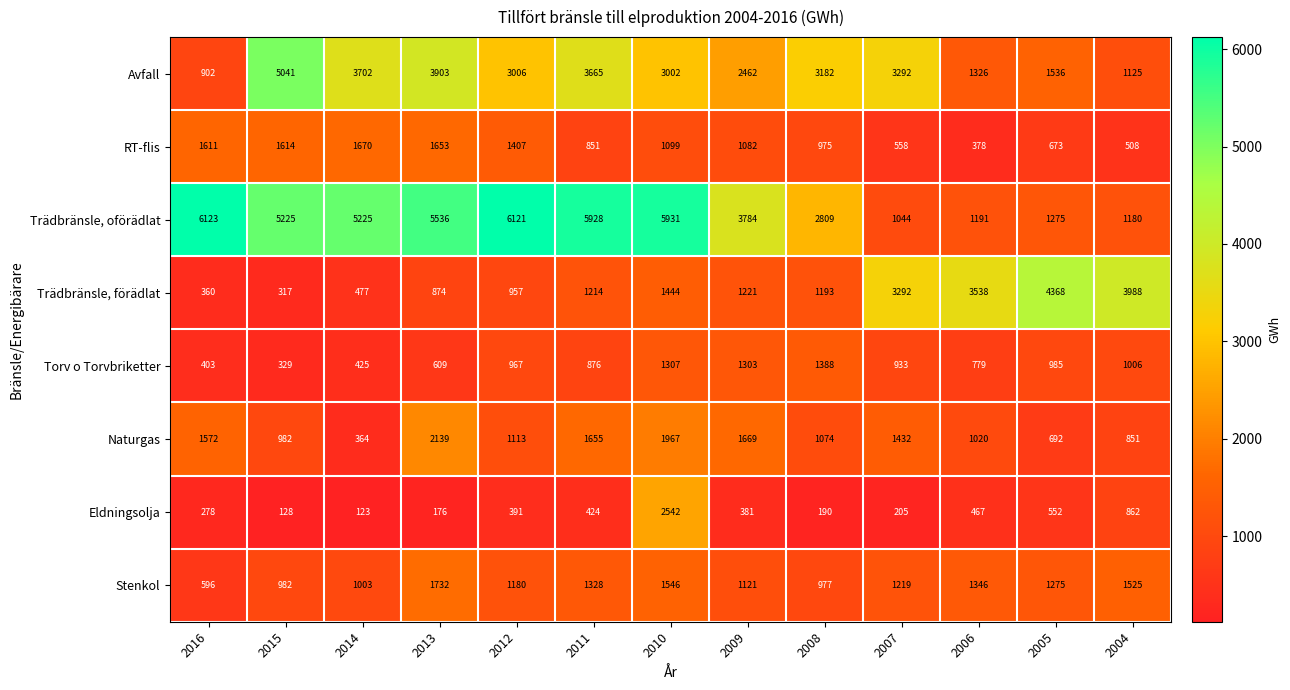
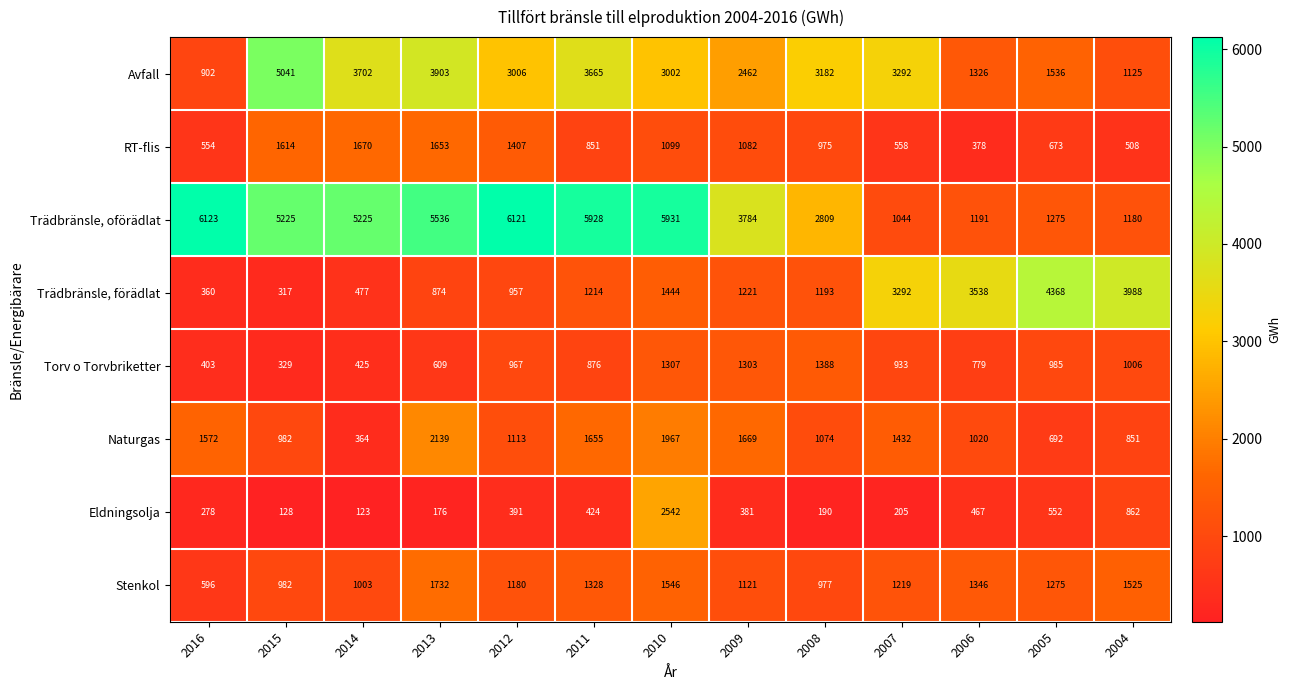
  {
    "Avfall": {
      "2016": 902,
      "2015": 5041,
      "2014": 3702,
      "2013": 3903,
      "2012": 3006,
      "2011": 3665,
      "2010": 3002,
      "2009": 2462,
      "2008": 3182,
      "2007": 3292,
      "2006": 1326,
      "2005": 1536,
      "2004": 1125
    },
    "RT-flis": {
-     "2016": 1611,
+     "2016": 554,
      "2015": 1614,
      "2014": 1670,
      "2013": 1653,
      "2012": 1407,
      "2011": 851,
      "2010": 1099,
      "2009": 1082,
      "2008": 975,
      "2007": 558,
      "2006": 378,
      "2005": 673,
      "2004": 508
    },
    "Trädbränsle, oförädlat": {
      "2016": 6123,
      "2015": 5225,
      "2014": 5225,
      "2013": 5536,
      "2012": 6121,
      "2011": 5928,
      "2010": 5931,
      "2009": 3784,
      "2008": 2809,
      "2007": 1044,
      "2006": 1191,
      "2005": 1275,
      "2004": 1180
    },
    "Trädbränsle, förädlat": {
      "2016": 360,
      "2015": 317,
      "2014": 477,
      "2013": 874,
      "2012": 957,
      "2011": 1214,
      "2010": 1444,
      "2009": 1221,
      "2008": 1193,
      "2007": 3292,
      "2006": 3538,
      "2005": 4368,
      "2004": 3988
    },
    "Torv o Torvbriketter": {
      "2016": 403,
      "2015": 329,
      "2014": 425,
      "2013": 609,
      "2012": 967,
      "2011": 876,
      "2010": 1307,
      "2009": 1303,
      "2008": 1388,
      "2007": 933,
      "2006": 779,
      "2005": 985,
      "2004": 1006
    },
    "Naturgas": {
      "2016": 1572,
      "2015": 982,
      "2014": 364,
      "2013": 2139,
      "2012": 1113,
      "2011": 1655,
      "2010": 1967,
      "2009": 1669,
      "2008": 1074,
      "2007": 1432,
      "2006": 1020,
      "2005": 692,
      "2004": 851
    },
    "Eldningsolja": {
      "2016": 278,
      "2015": 128,
      "2014": 123,
      "2013": 176,
      "2012": 391,
      "2011": 424,
      "2010": 2542,
      "2009": 381,
      "2008": 190,
      "2007": 205,
      "2006": 467,
      "2005": 552,
      "2004": 862
    },
    "Stenkol": {
      "2016": 596,
      "2015": 982,
      "2014": 1003,
      "2013": 1732,
      "2012": 1180,
      "2011": 1328,
      "2010": 1546,
      "2009": 1121,
      "2008": 977,
      "2007": 1219,
      "2006": 1346,
      "2005": 1275,
      "2004": 1525
    }
  }
